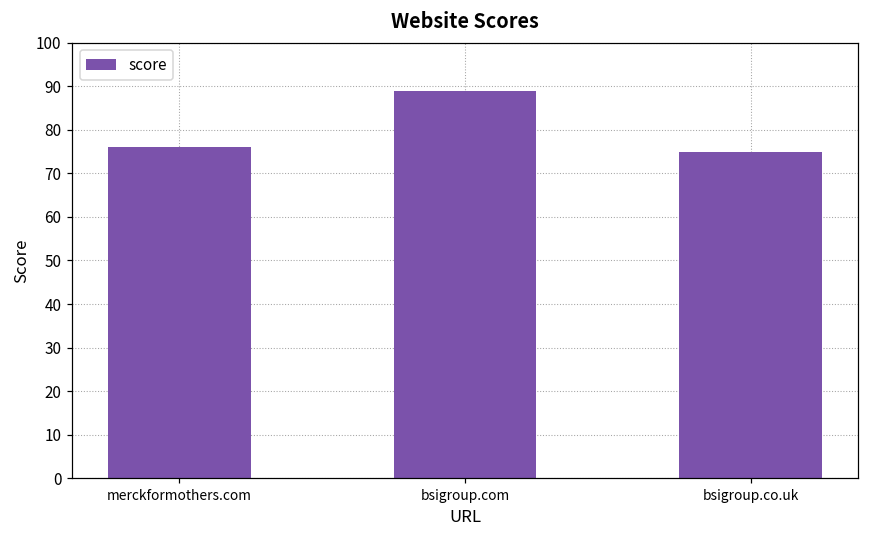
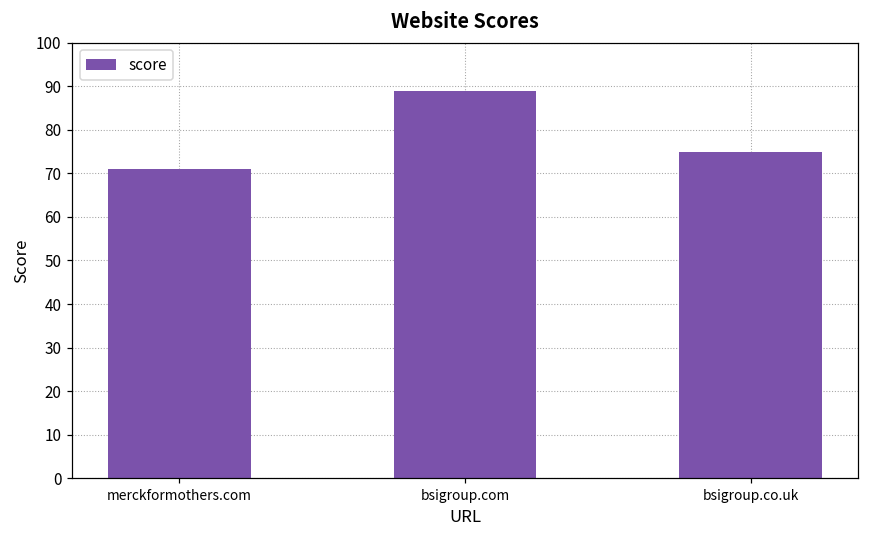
  {
-   "merckformothers.com": 76,
+   "merckformothers.com": 71,
    "bsigroup.com": 89,
    "bsigroup.co.uk": 75
  }
